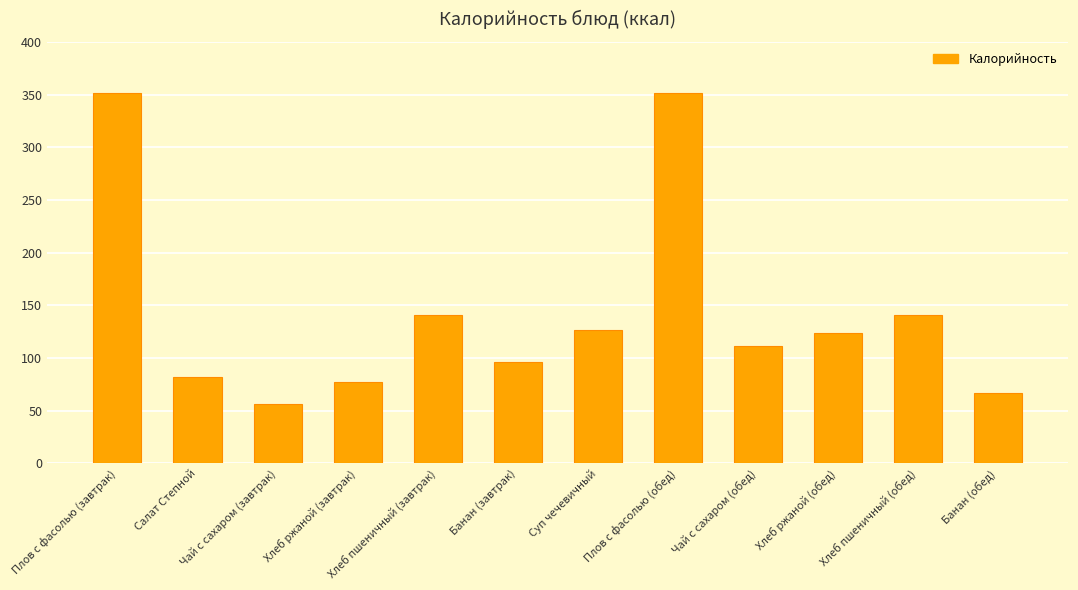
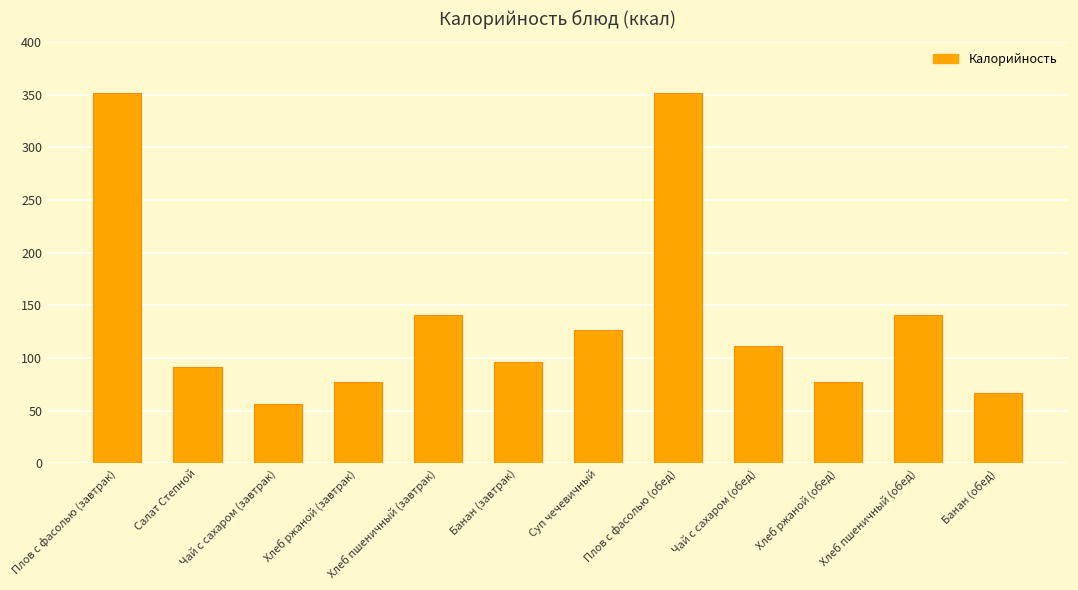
  {
    "Плов с фасолью (завтрак)": 352,
-   "Салат Степной": 82,
+   "Салат Степной": 91,
    "Чай с сахаром (завтрак)": 57,
    "Хлеб ржаной (завтрак)": 78,
    "Хлеб пшеничный (завтрак)": 141,
    "Банан (завтрак)": 96,
    "Суп чечевичный": 127,
    "Плов с фасолью (обед)": 352,
    "Чай с сахаром (обед)": 112,
-   "Хлеб ржаной (обед)": 124,
+   "Хлеб ржаной (обед)": 78,
    "Хлеб пшеничный (обед)": 141,
    "Банан (обед)": 67
  }
